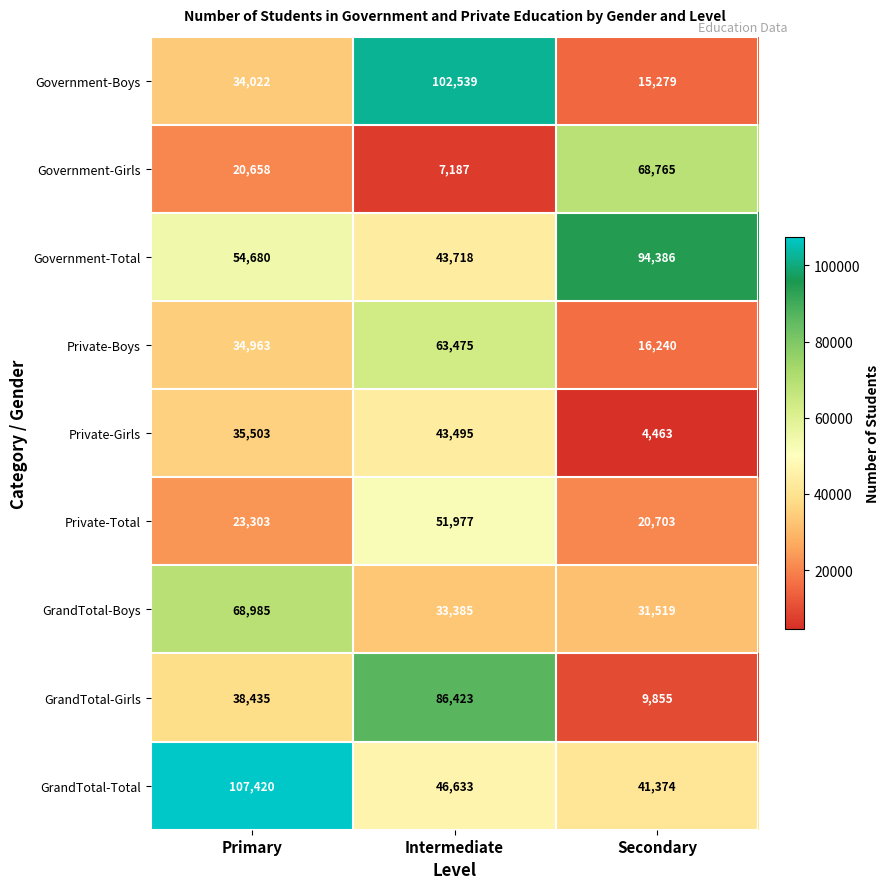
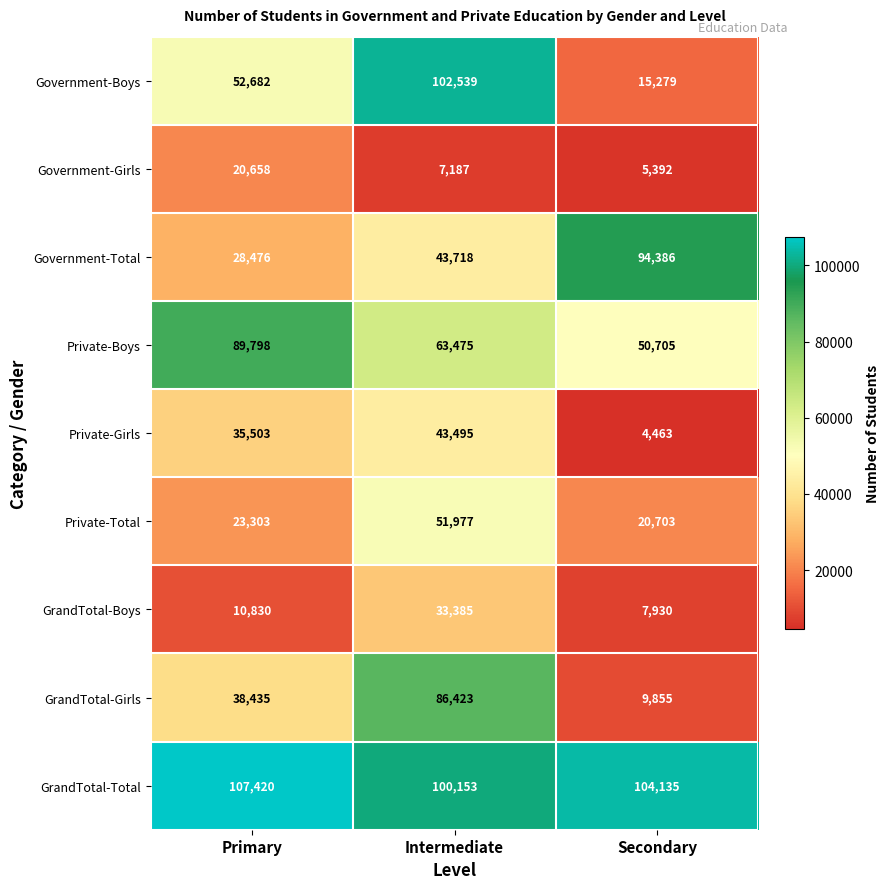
  {
    "Government-Boys": {
-     "Primary": "34,022",
+     "Primary": "52,682",
      "Intermediate": "102,539",
      "Secondary": "15,279"
    },
    "Government-Girls": {
      "Primary": "20,658",
      "Intermediate": "7,187",
-     "Secondary": "68,765"
+     "Secondary": "5,392"
    },
    "Government-Total": {
-     "Primary": "54,680",
+     "Primary": "28,476",
      "Intermediate": "43,718",
      "Secondary": "94,386"
    },
    "Private-Boys": {
-     "Primary": "34,963",
+     "Primary": "89,798",
      "Intermediate": "63,475",
-     "Secondary": "16,240"
+     "Secondary": "50,705"
    },
    "Private-Girls": {
      "Primary": "35,503",
      "Intermediate": "43,495",
      "Secondary": "4,463"
    },
    "Private-Total": {
      "Primary": "23,303",
      "Intermediate": "51,977",
      "Secondary": "20,703"
    },
    "GrandTotal-Boys": {
-     "Primary": "68,985",
+     "Primary": "10,830",
      "Intermediate": "33,385",
-     "Secondary": "31,519"
+     "Secondary": "7,930"
    },
    "GrandTotal-Girls": {
      "Primary": "38,435",
      "Intermediate": "86,423",
      "Secondary": "9,855"
    },
    "GrandTotal-Total": {
      "Primary": "107,420",
-     "Intermediate": "46,633",
-     "Secondary": "41,374"
+     "Intermediate": "100,153",
+     "Secondary": "104,135"
    }
  }
